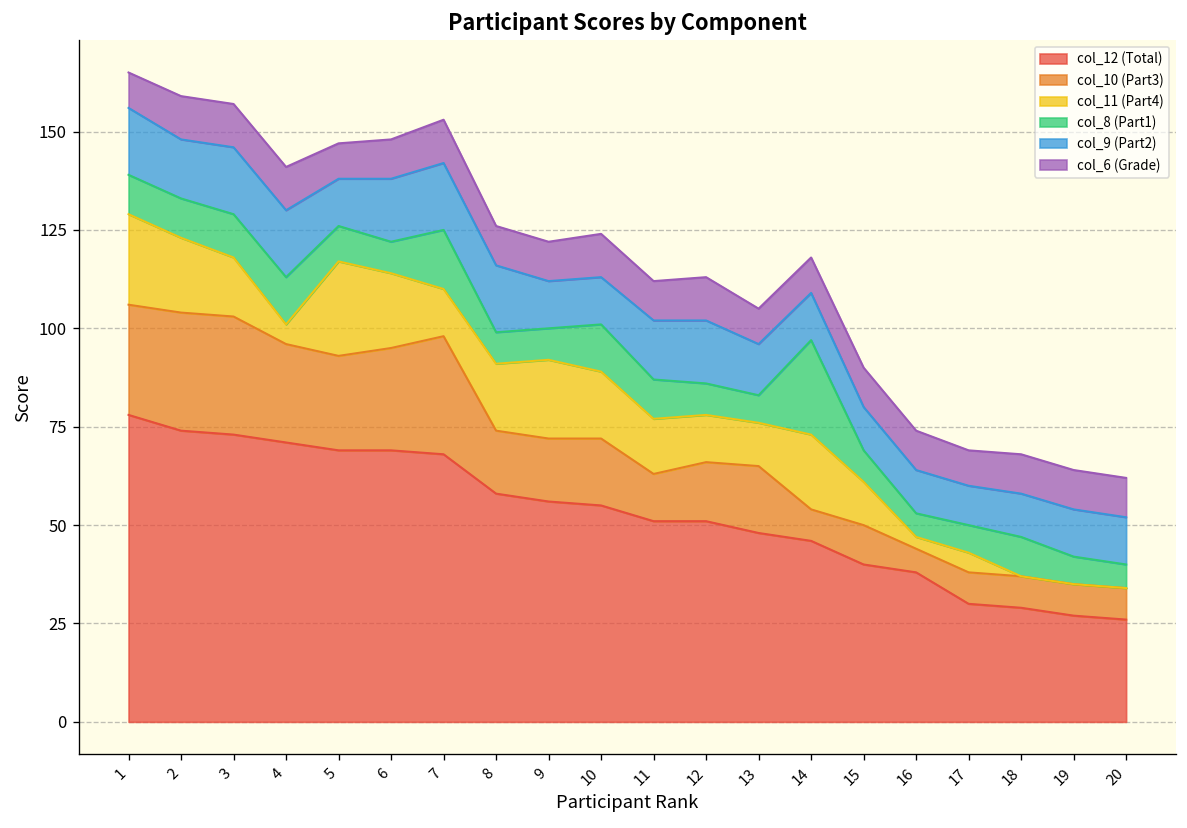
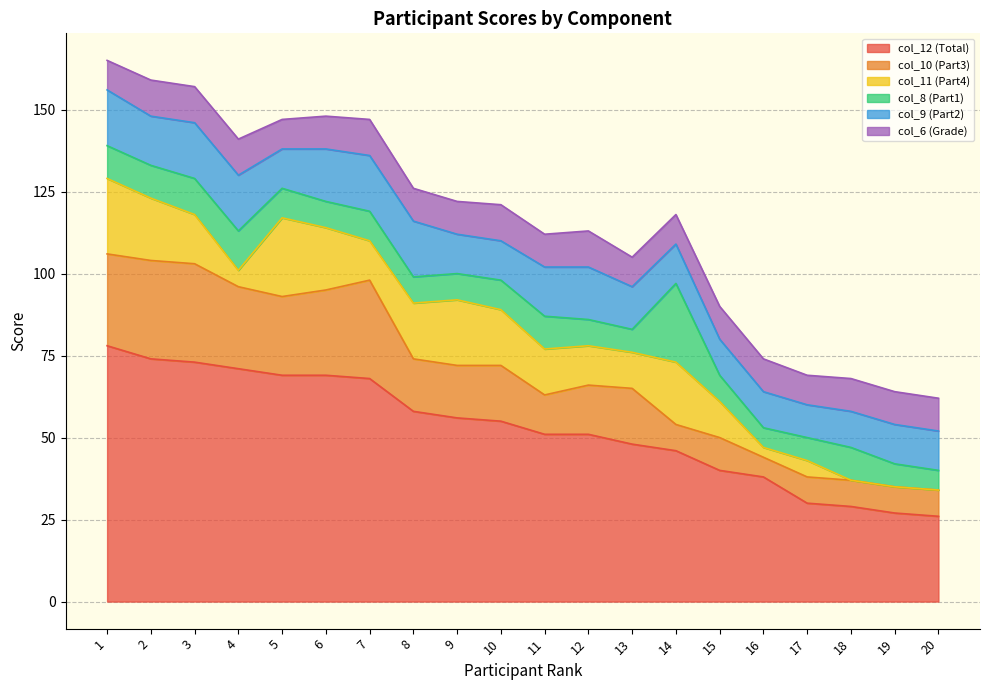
  {
    "col_11 (Part4)": {
      "1": 23,
      "2": 19,
      "3": 15,
      "4": 5,
      "5": 24,
      "6": 19,
      "7": 12,
      "8": 17,
      "9": 20,
      "10": 17,
      "11": 14,
      "12": 12,
      "13": 11,
      "14": 19,
      "15": 11,
      "16": 3,
      "17": 5
    },
    "col_8 (Part1)": {
      "1": 10,
      "2": 10,
      "3": 11,
      "4": 12,
      "5": 9,
      "6": 8,
-     "7": 15,
+     "7": 9,
      "8": 8,
      "9": 8,
-     "10": 12,
+     "10": 9,
      "11": 10,
      "12": 8,
      "13": 7,
      "14": 24,
      "15": 8,
      "16": 6,
      "17": 7,
      "18": 10,
      "19": 7,
      "20": 6
    },
    "col_9 (Part2)": {
      "1": 17,
      "2": 15,
      "3": 17,
      "4": 17,
      "5": 12,
      "6": 16,
      "7": 17,
      "8": 17,
      "9": 12,
      "10": 12,
      "11": 15,
      "12": 16,
      "13": 13,
      "14": 12,
      "15": 11,
      "16": 11,
      "17": 10,
      "18": 11,
      "19": 12,
      "20": 12
    },
    "col_6 (Grade)": {
      "1": 9,
      "2": 11,
      "3": 11,
      "4": 11,
      "5": 9,
      "6": 10,
      "7": 11,
      "8": 10,
      "9": 10,
      "10": 11,
      "11": 10,
      "12": 11,
      "13": 9,
      "14": 9,
      "15": 10,
      "16": 10,
      "17": 9,
      "18": 10,
      "19": 10,
      "20": 10
    }
  }
